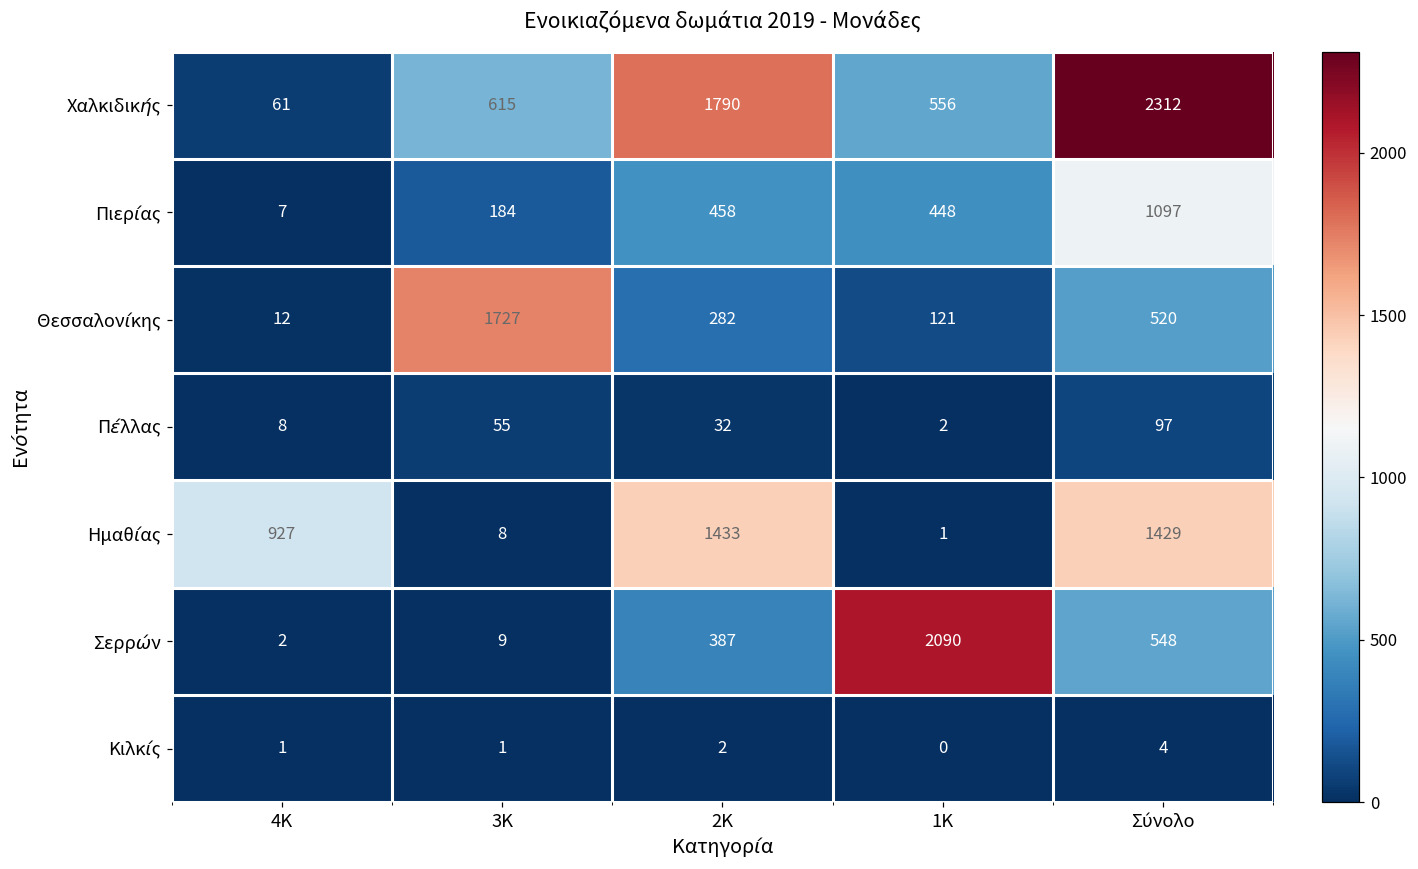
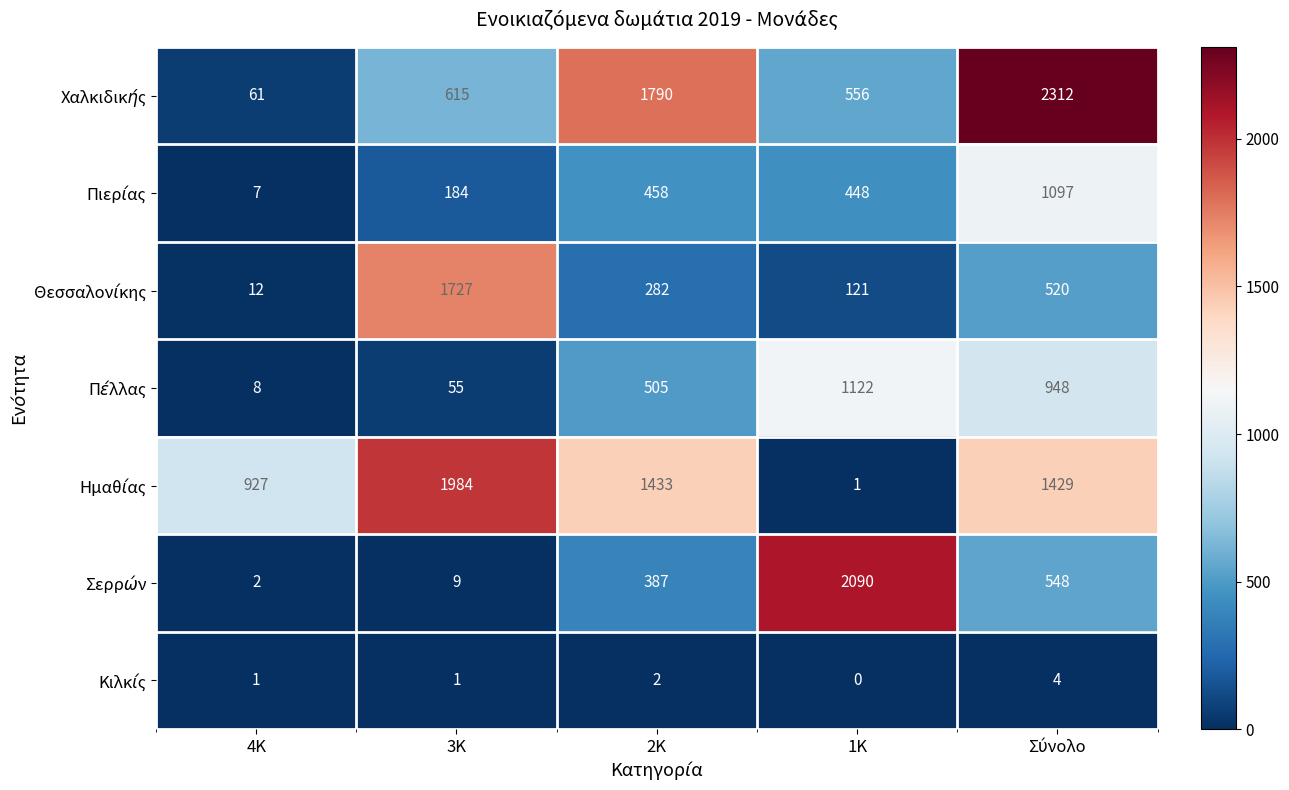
  {
    "Χαλκιδικής": {
      "4Κ": 61,
      "3Κ": 615,
      "2Κ": 1790,
      "1Κ": 556,
      "Σύνολο": 2312
    },
    "Πιερίας": {
      "4Κ": 7,
      "3Κ": 184,
      "2Κ": 458,
      "1Κ": 448,
      "Σύνολο": 1097
    },
    "Θεσσαλονίκης": {
      "4Κ": 12,
      "3Κ": 1727,
      "2Κ": 282,
      "1Κ": 121,
      "Σύνολο": 520
    },
    "Πέλλας": {
      "4Κ": 8,
      "3Κ": 55,
-     "2Κ": 32,
-     "1Κ": 2,
-     "Σύνολο": 97
+     "2Κ": 505,
+     "1Κ": 1122,
+     "Σύνολο": 948
    },
    "Ημαθίας": {
      "4Κ": 927,
-     "3Κ": 8,
+     "3Κ": 1984,
      "2Κ": 1433,
      "1Κ": 1,
      "Σύνολο": 1429
    },
    "Σερρών": {
      "4Κ": 2,
      "3Κ": 9,
      "2Κ": 387,
      "1Κ": 2090,
      "Σύνολο": 548
    },
    "Κιλκίς": {
      "4Κ": 1,
      "3Κ": 1,
      "2Κ": 2,
      "1Κ": 0,
      "Σύνολο": 4
    }
  }
